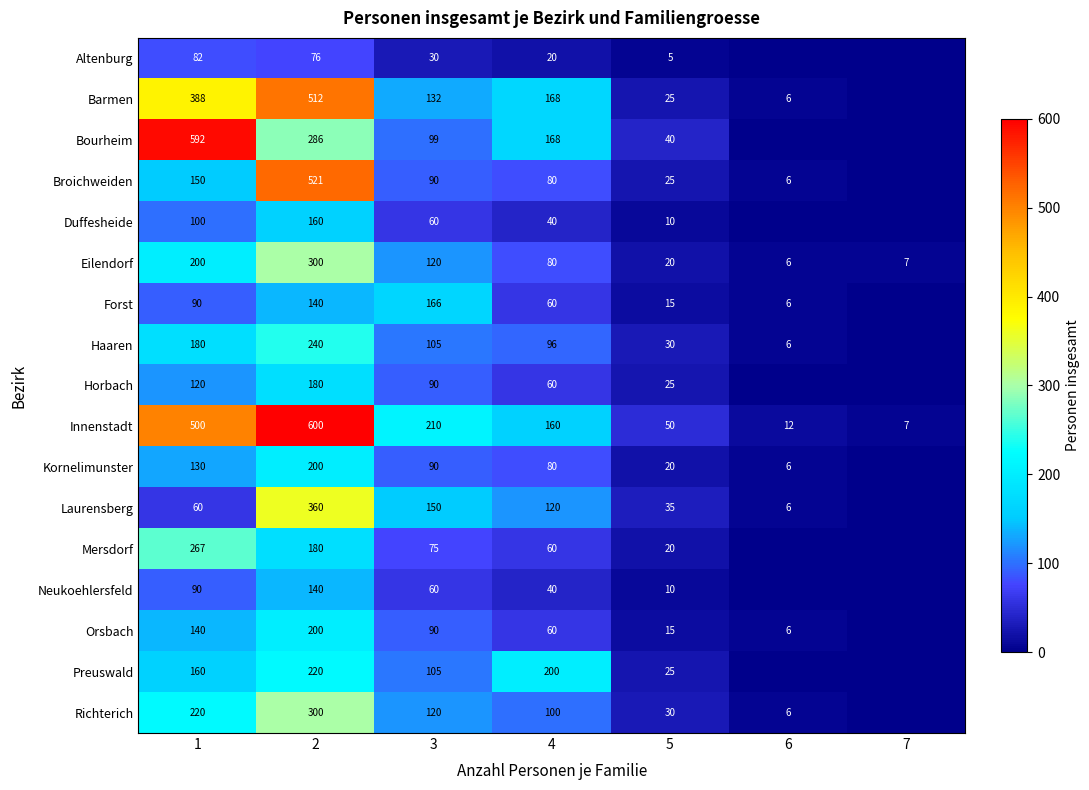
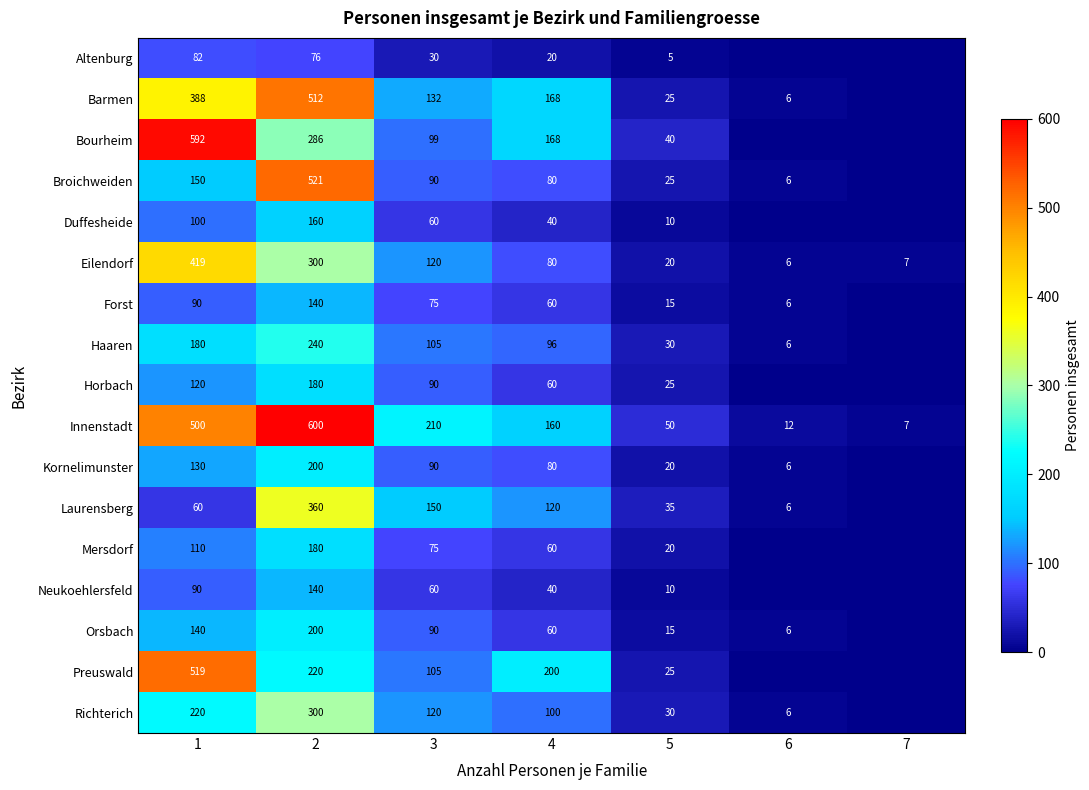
  {
    "Altenburg": {
      "1": 82,
      "2": 76,
      "3": 30,
      "4": 20,
      "5": 5
    },
    "Barmen": {
      "1": 388,
      "2": 512,
      "3": 132,
      "4": 168,
      "5": 25,
      "6": 6
    },
    "Bourheim": {
      "1": 592,
      "2": 286,
      "3": 99,
      "4": 168,
      "5": 40
    },
    "Broichweiden": {
      "1": 150,
      "2": 521,
      "3": 90,
      "4": 80,
      "5": 25,
      "6": 6
    },
    "Duffesheide": {
      "1": 100,
      "2": 160,
      "3": 60,
      "4": 40,
      "5": 10
    },
    "Eilendorf": {
-     "1": 200,
+     "1": 419,
      "2": 300,
      "3": 120,
      "4": 80,
      "5": 20,
      "6": 6,
      "7": 7
    },
    "Forst": {
      "1": 90,
      "2": 140,
-     "3": 166,
+     "3": 75,
      "4": 60,
      "5": 15,
      "6": 6
    },
    "Haaren": {
      "1": 180,
      "2": 240,
      "3": 105,
      "4": 96,
      "5": 30,
      "6": 6
    },
    "Horbach": {
      "1": 120,
      "2": 180,
      "3": 90,
      "4": 60,
      "5": 25
    },
    "Innenstadt": {
      "1": 500,
      "2": 600,
      "3": 210,
      "4": 160,
      "5": 50,
      "6": 12,
      "7": 7
    },
    "Kornelimunster": {
      "1": 130,
      "2": 200,
      "3": 90,
      "4": 80,
      "5": 20,
      "6": 6
    },
    "Laurensberg": {
      "1": 60,
      "2": 360,
      "3": 150,
      "4": 120,
      "5": 35,
      "6": 6
    },
    "Mersdorf": {
-     "1": 267,
+     "1": 110,
      "2": 180,
      "3": 75,
      "4": 60,
      "5": 20
    },
    "Neukoehlersfeld": {
      "1": 90,
      "2": 140,
      "3": 60,
      "4": 40,
      "5": 10
    },
    "Orsbach": {
      "1": 140,
      "2": 200,
      "3": 90,
      "4": 60,
      "5": 15,
      "6": 6
    },
    "Preuswald": {
-     "1": 160,
+     "1": 519,
      "2": 220,
      "3": 105,
      "4": 200,
      "5": 25
    },
    "Richterich": {
      "1": 220,
      "2": 300,
      "3": 120,
      "4": 100,
      "5": 30,
      "6": 6
    }
  }
